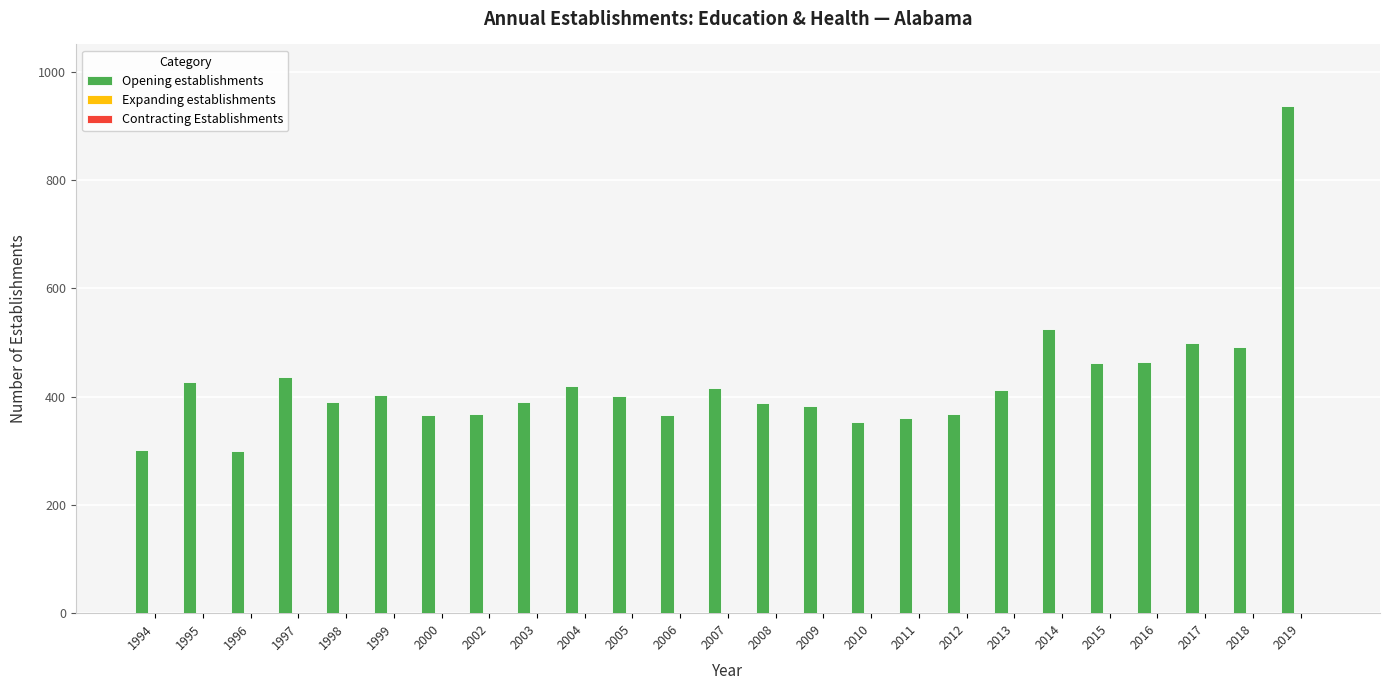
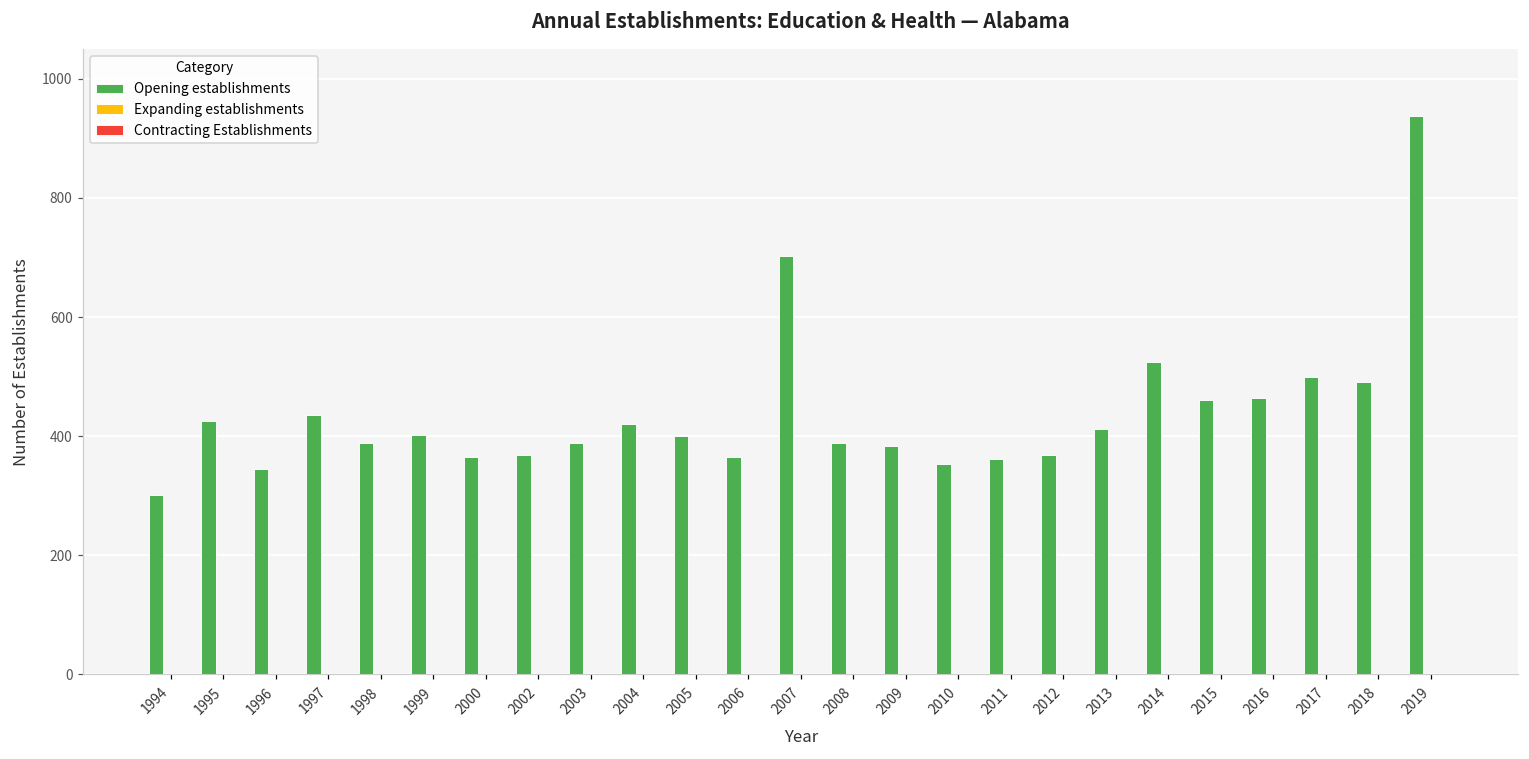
  {
    "Opening establishments": {
      "1994": 300,
      "1995": 430,
-     "1996": 300,
+     "1996": 350,
      "1997": 440,
      "1998": 390,
      "1999": 400,
      "2000": 370,
      "2002": 370,
      "2003": 390,
      "2004": 420,
      "2005": 400,
      "2006": 370,
-     "2007": 420,
+     "2007": 700,
      "2008": 390,
      "2009": 380,
      "2010": 350,
      "2011": 360,
      "2012": 370,
      "2013": 410,
      "2014": 530,
      "2015": 460,
      "2016": 460,
      "2017": 500,
      "2018": 490,
      "2019": 940
    },
    "Expanding establishments": {
      "1994": 0,
      "1995": 0,
      "1996": 0,
      "1997": 0,
      "1998": 0,
      "1999": 0,
      "2000": 0,
      "2002": 0,
      "2003": 0,
      "2004": 0,
      "2005": 0,
      "2006": 0,
      "2007": 0,
      "2008": 0,
      "2009": 0,
      "2010": 0,
      "2011": 0,
      "2012": 0,
      "2013": 0,
      "2014": 0,
      "2015": 0,
      "2016": 0,
      "2017": 0,
      "2018": 0,
      "2019": 0
    },
    "Contracting Establishments": {
      "1994": 0,
      "1995": 0,
      "1996": 0,
      "1997": 0,
      "1998": 0,
      "1999": 0,
      "2000": 0,
      "2002": 0,
      "2003": 0,
      "2004": 0,
      "2005": 0,
      "2006": 0,
      "2007": 0,
      "2008": 0,
      "2009": 0,
      "2010": 0,
      "2011": 0,
      "2012": 0,
      "2013": 0,
      "2014": 0,
      "2015": 0,
      "2016": 0,
      "2017": 0,
      "2018": 0,
      "2019": 0
    }
  }
